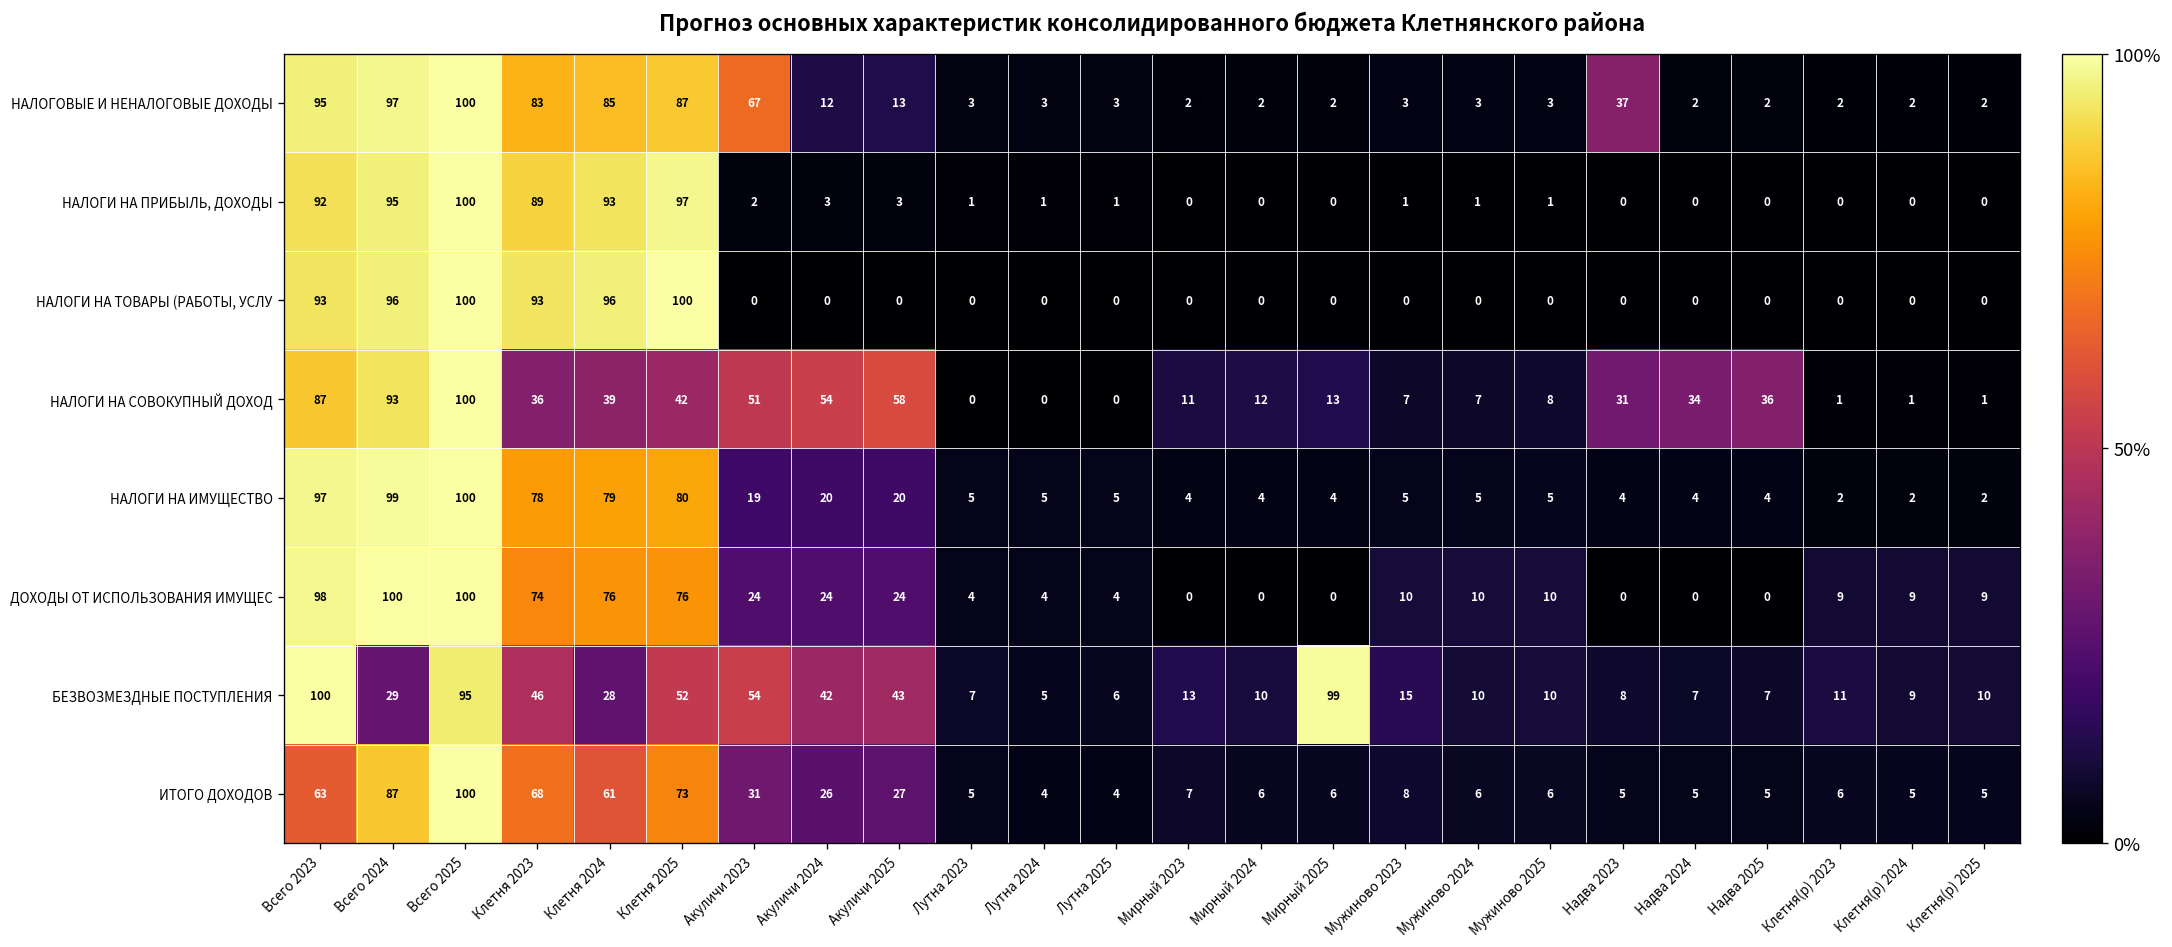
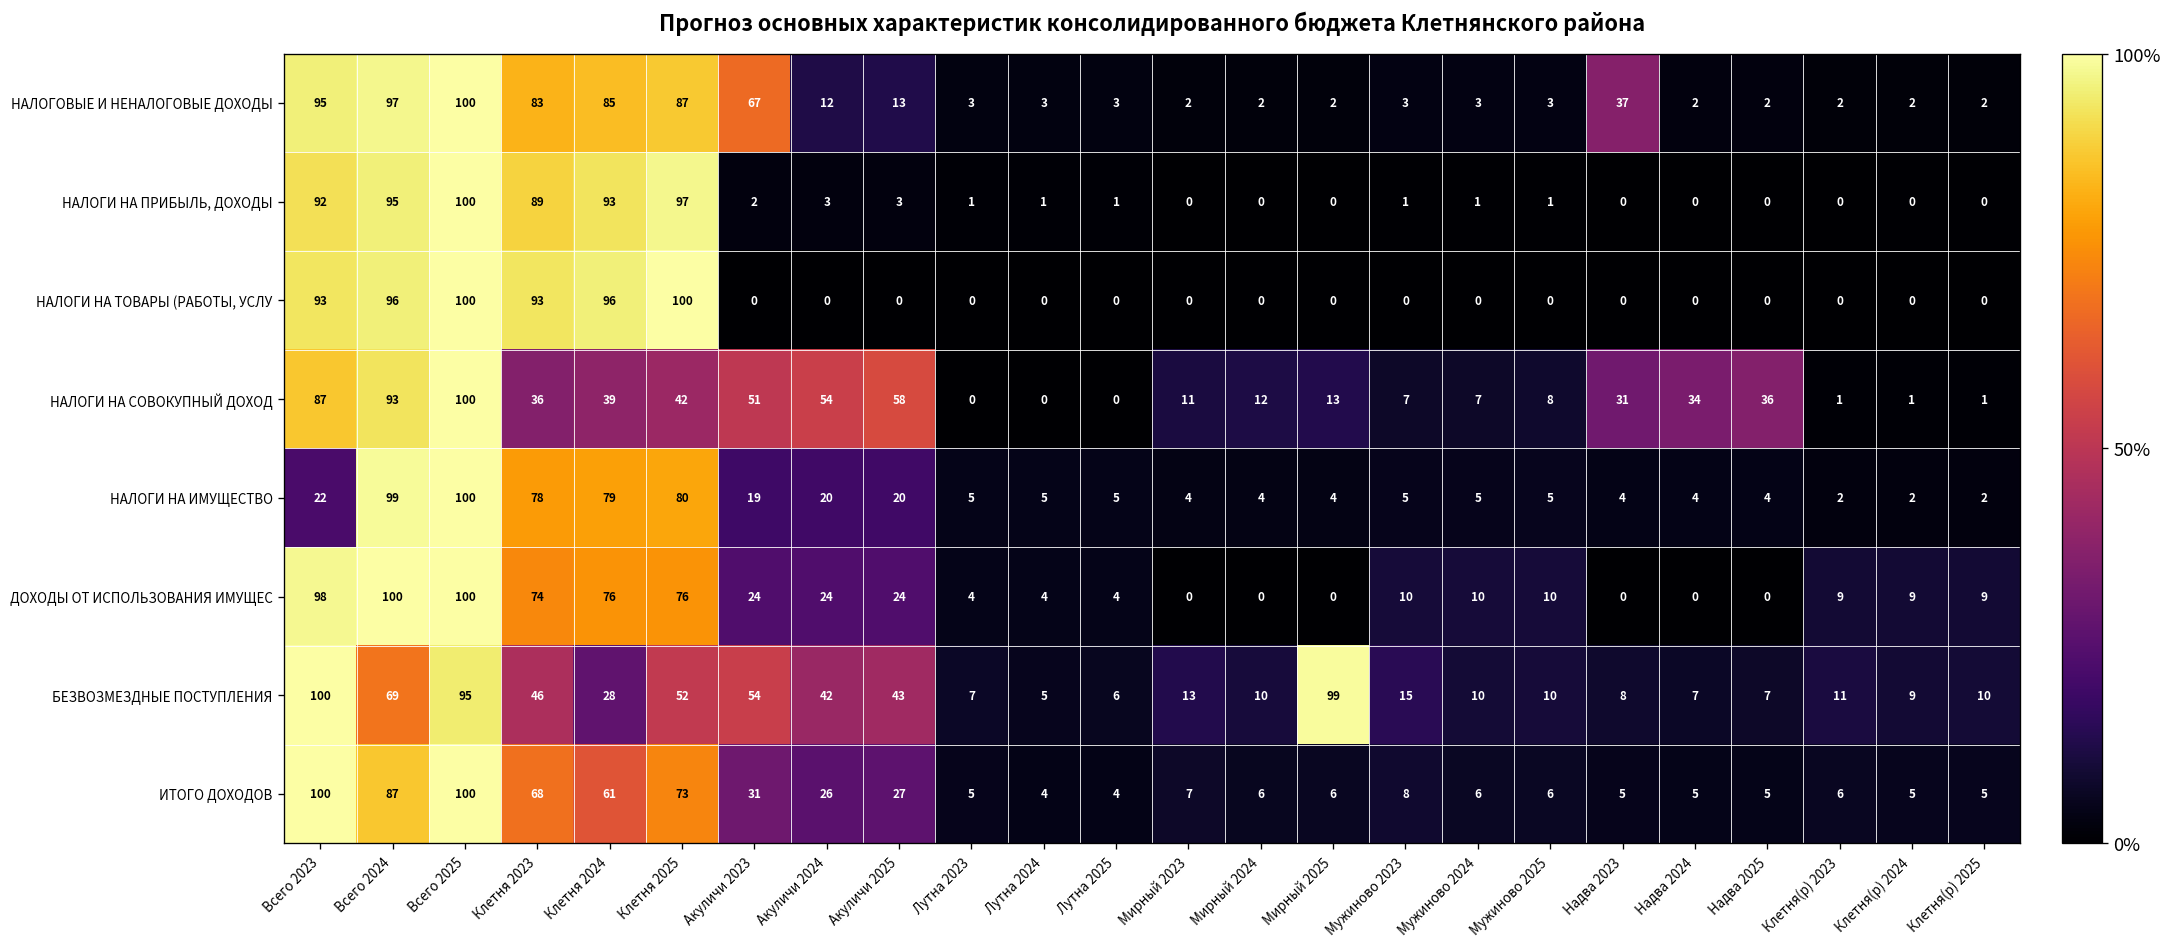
  {
    "НАЛОГОВЫЕ И НЕНАЛОГОВЫЕ ДОХОДЫ": {
      "Всего 2023": 95,
      "Всего 2024": 97,
      "Всего 2025": 100,
      "Клетня 2023": 83,
      "Клетня 2024": 85,
      "Клетня 2025": 87,
      "Акуличи 2023": 67,
      "Акуличи 2024": 12,
      "Акуличи 2025": 13,
      "Лутна 2023": 3,
      "Лутна 2024": 3,
      "Лутна 2025": 3,
      "Мирный 2023": 2,
      "Мирный 2024": 2,
      "Мирный 2025": 2,
      "Мужиново 2023": 3,
      "Мужиново 2024": 3,
      "Мужиново 2025": 3,
      "Надва 2023": 37,
      "Надва 2024": 2,
      "Надва 2025": 2,
      "Клетня(р) 2023": 2,
      "Клетня(р) 2024": 2,
      "Клетня(р) 2025": 2
    },
    "НАЛОГИ НА ПРИБЫЛЬ, ДОХОДЫ": {
      "Всего 2023": 92,
      "Всего 2024": 95,
      "Всего 2025": 100,
      "Клетня 2023": 89,
      "Клетня 2024": 93,
      "Клетня 2025": 97,
      "Акуличи 2023": 2,
      "Акуличи 2024": 3,
      "Акуличи 2025": 3,
      "Лутна 2023": 1,
      "Лутна 2024": 1,
      "Лутна 2025": 1,
      "Мирный 2023": 0,
      "Мирный 2024": 0,
      "Мирный 2025": 0,
      "Мужиново 2023": 1,
      "Мужиново 2024": 1,
      "Мужиново 2025": 1,
      "Надва 2023": 0,
      "Надва 2024": 0,
      "Надва 2025": 0,
      "Клетня(р) 2023": 0,
      "Клетня(р) 2024": 0,
      "Клетня(р) 2025": 0
    },
    "НАЛОГИ НА ТОВАРЫ (РАБОТЫ, УСЛУ": {
      "Всего 2023": 93,
      "Всего 2024": 96,
      "Всего 2025": 100,
      "Клетня 2023": 93,
      "Клетня 2024": 96,
      "Клетня 2025": 100,
      "Акуличи 2023": 0,
      "Акуличи 2024": 0,
      "Акуличи 2025": 0,
      "Лутна 2023": 0,
      "Лутна 2024": 0,
      "Лутна 2025": 0,
      "Мирный 2023": 0,
      "Мирный 2024": 0,
      "Мирный 2025": 0,
      "Мужиново 2023": 0,
      "Мужиново 2024": 0,
      "Мужиново 2025": 0,
      "Надва 2023": 0,
      "Надва 2024": 0,
      "Надва 2025": 0,
      "Клетня(р) 2023": 0,
      "Клетня(р) 2024": 0,
      "Клетня(р) 2025": 0
    },
    "НАЛОГИ НА СОВОКУПНЫЙ ДОХОД": {
      "Всего 2023": 87,
      "Всего 2024": 93,
      "Всего 2025": 100,
      "Клетня 2023": 36,
      "Клетня 2024": 39,
      "Клетня 2025": 42,
      "Акуличи 2023": 51,
      "Акуличи 2024": 54,
      "Акуличи 2025": 58,
      "Лутна 2023": 0,
      "Лутна 2024": 0,
      "Лутна 2025": 0,
      "Мирный 2023": 11,
      "Мирный 2024": 12,
      "Мирный 2025": 13,
      "Мужиново 2023": 7,
      "Мужиново 2024": 7,
      "Мужиново 2025": 8,
      "Надва 2023": 31,
      "Надва 2024": 34,
      "Надва 2025": 36,
      "Клетня(р) 2023": 1,
      "Клетня(р) 2024": 1,
      "Клетня(р) 2025": 1
    },
    "НАЛОГИ НА ИМУЩЕСТВО": {
-     "Всего 2023": 97,
+     "Всего 2023": 22,
      "Всего 2024": 99,
      "Всего 2025": 100,
      "Клетня 2023": 78,
      "Клетня 2024": 79,
      "Клетня 2025": 80,
      "Акуличи 2023": 19,
      "Акуличи 2024": 20,
      "Акуличи 2025": 20,
      "Лутна 2023": 5,
      "Лутна 2024": 5,
      "Лутна 2025": 5,
      "Мирный 2023": 4,
      "Мирный 2024": 4,
      "Мирный 2025": 4,
      "Мужиново 2023": 5,
      "Мужиново 2024": 5,
      "Мужиново 2025": 5,
      "Надва 2023": 4,
      "Надва 2024": 4,
      "Надва 2025": 4,
      "Клетня(р) 2023": 2,
      "Клетня(р) 2024": 2,
      "Клетня(р) 2025": 2
    },
    "ДОХОДЫ ОТ ИСПОЛЬЗОВАНИЯ ИМУЩЕС": {
      "Всего 2023": 98,
      "Всего 2024": 100,
      "Всего 2025": 100,
      "Клетня 2023": 74,
      "Клетня 2024": 76,
      "Клетня 2025": 76,
      "Акуличи 2023": 24,
      "Акуличи 2024": 24,
      "Акуличи 2025": 24,
      "Лутна 2023": 4,
      "Лутна 2024": 4,
      "Лутна 2025": 4,
      "Мирный 2023": 0,
      "Мирный 2024": 0,
      "Мирный 2025": 0,
      "Мужиново 2023": 10,
      "Мужиново 2024": 10,
      "Мужиново 2025": 10,
      "Надва 2023": 0,
      "Надва 2024": 0,
      "Надва 2025": 0,
      "Клетня(р) 2023": 9,
      "Клетня(р) 2024": 9,
      "Клетня(р) 2025": 9
    },
    "БЕЗВОЗМЕЗДНЫЕ ПОСТУПЛЕНИЯ": {
      "Всего 2023": 100,
-     "Всего 2024": 29,
+     "Всего 2024": 69,
      "Всего 2025": 95,
      "Клетня 2023": 46,
      "Клетня 2024": 28,
      "Клетня 2025": 52,
      "Акуличи 2023": 54,
      "Акуличи 2024": 42,
      "Акуличи 2025": 43,
      "Лутна 2023": 7,
      "Лутна 2024": 5,
      "Лутна 2025": 6,
      "Мирный 2023": 13,
      "Мирный 2024": 10,
      "Мирный 2025": 99,
      "Мужиново 2023": 15,
      "Мужиново 2024": 10,
      "Мужиново 2025": 10,
      "Надва 2023": 8,
      "Надва 2024": 7,
      "Надва 2025": 7,
      "Клетня(р) 2023": 11,
      "Клетня(р) 2024": 9,
      "Клетня(р) 2025": 10
    },
    "ИТОГО ДОХОДОВ": {
-     "Всего 2023": 63,
+     "Всего 2023": 100,
      "Всего 2024": 87,
      "Всего 2025": 100,
      "Клетня 2023": 68,
      "Клетня 2024": 61,
      "Клетня 2025": 73,
      "Акуличи 2023": 31,
      "Акуличи 2024": 26,
      "Акуличи 2025": 27,
      "Лутна 2023": 5,
      "Лутна 2024": 4,
      "Лутна 2025": 4,
      "Мирный 2023": 7,
      "Мирный 2024": 6,
      "Мирный 2025": 6,
      "Мужиново 2023": 8,
      "Мужиново 2024": 6,
      "Мужиново 2025": 6,
      "Надва 2023": 5,
      "Надва 2024": 5,
      "Надва 2025": 5,
      "Клетня(р) 2023": 6,
      "Клетня(р) 2024": 5,
      "Клетня(р) 2025": 5
    }
  }
